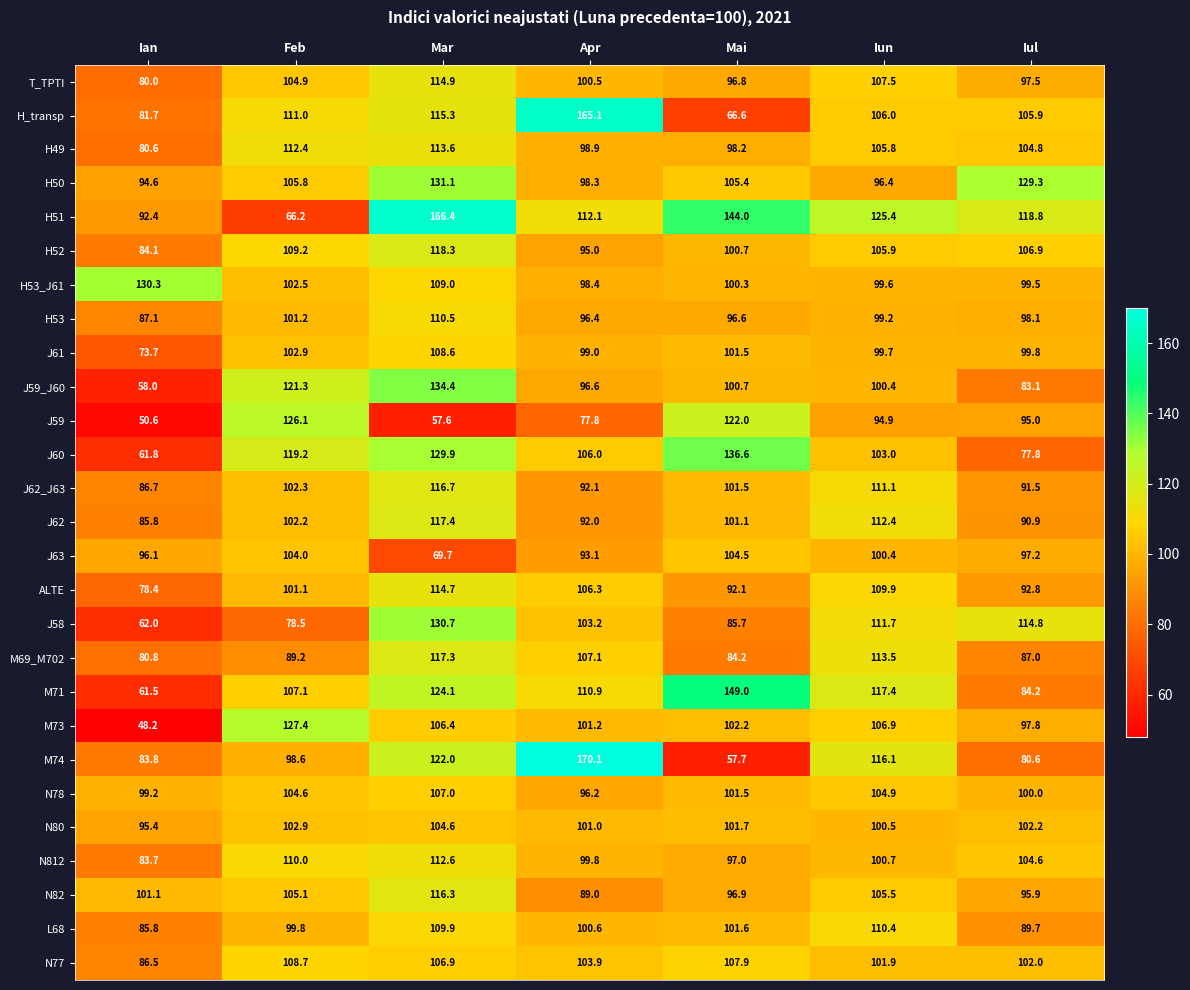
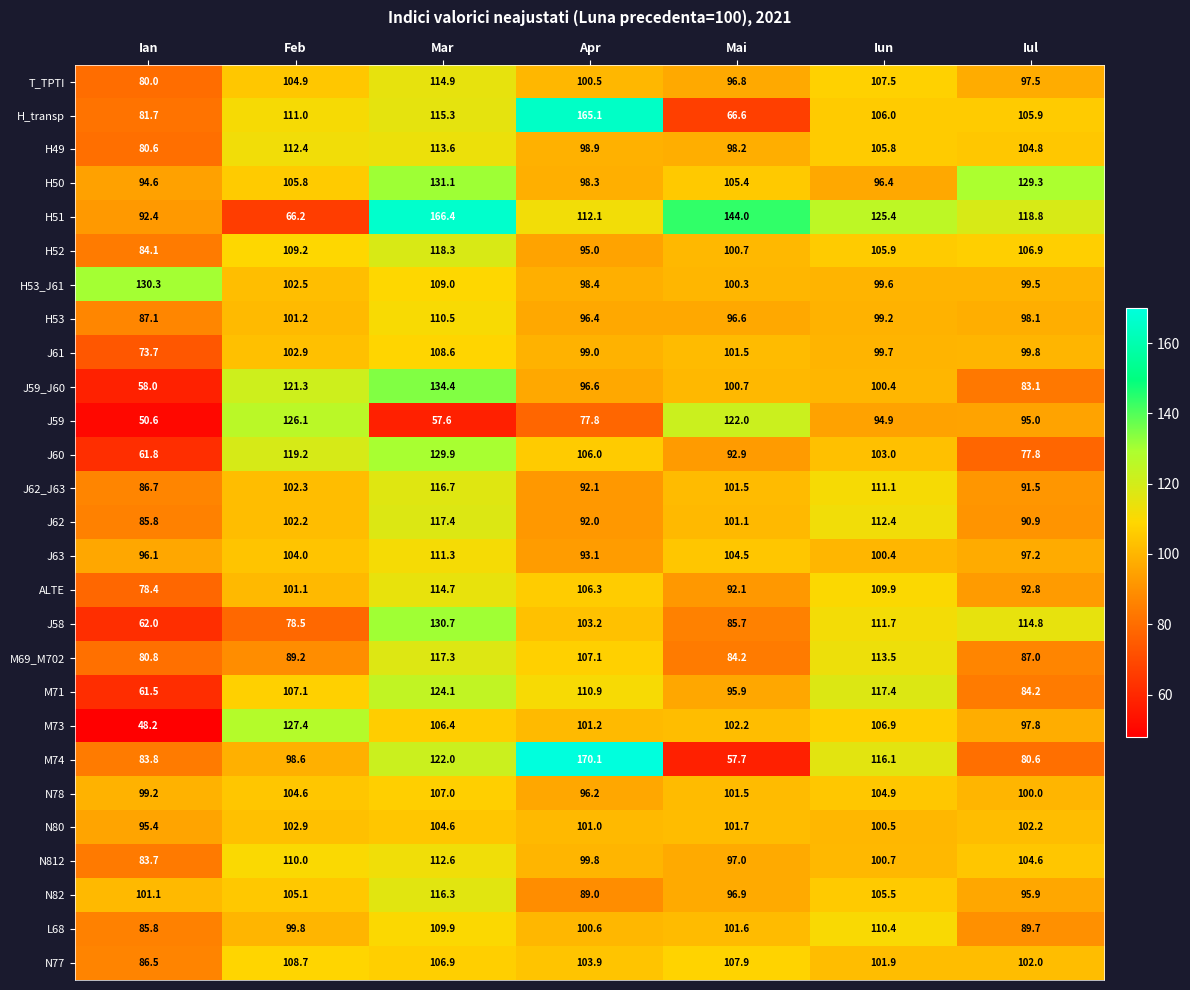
  {
    "T_TPTI": {
      "Ian": 80.0,
      "Feb": 104.9,
      "Mar": 114.9,
      "Apr": 100.5,
      "Mai": 96.8,
      "Iun": 107.5,
      "Iul": 97.5
    },
    "H_transp": {
      "Ian": 81.7,
      "Feb": 111.0,
      "Mar": 115.3,
      "Apr": 165.1,
      "Mai": 66.6,
      "Iun": 106.0,
      "Iul": 105.9
    },
    "H49": {
      "Ian": 80.6,
      "Feb": 112.4,
      "Mar": 113.6,
      "Apr": 98.9,
      "Mai": 98.2,
      "Iun": 105.8,
      "Iul": 104.8
    },
    "H50": {
      "Ian": 94.6,
      "Feb": 105.8,
      "Mar": 131.1,
      "Apr": 98.3,
      "Mai": 105.4,
      "Iun": 96.4,
      "Iul": 129.3
    },
    "H51": {
      "Ian": 92.4,
      "Feb": 66.2,
      "Mar": 166.4,
      "Apr": 112.1,
      "Mai": 144.0,
      "Iun": 125.4,
      "Iul": 118.8
    },
    "H52": {
      "Ian": 84.1,
      "Feb": 109.2,
      "Mar": 118.3,
      "Apr": 95.0,
      "Mai": 100.7,
      "Iun": 105.9,
      "Iul": 106.9
    },
    "H53_J61": {
      "Ian": 130.3,
      "Feb": 102.5,
      "Mar": 109.0,
      "Apr": 98.4,
      "Mai": 100.3,
      "Iun": 99.6,
      "Iul": 99.5
    },
    "H53": {
      "Ian": 87.1,
      "Feb": 101.2,
      "Mar": 110.5,
      "Apr": 96.4,
      "Mai": 96.6,
      "Iun": 99.2,
      "Iul": 98.1
    },
    "J61": {
      "Ian": 73.7,
      "Feb": 102.9,
      "Mar": 108.6,
      "Apr": 99.0,
      "Mai": 101.5,
      "Iun": 99.7,
      "Iul": 99.8
    },
    "J59_J60": {
      "Ian": 58.0,
      "Feb": 121.3,
      "Mar": 134.4,
      "Apr": 96.6,
      "Mai": 100.7,
      "Iun": 100.4,
      "Iul": 83.1
    },
    "J59": {
      "Ian": 50.6,
      "Feb": 126.1,
      "Mar": 57.6,
      "Apr": 77.8,
      "Mai": 122.0,
      "Iun": 94.9,
      "Iul": 95.0
    },
    "J60": {
      "Ian": 61.8,
      "Feb": 119.2,
      "Mar": 129.9,
      "Apr": 106.0,
-     "Mai": 136.6,
+     "Mai": 92.9,
      "Iun": 103.0,
      "Iul": 77.8
    },
    "J62_J63": {
      "Ian": 86.7,
      "Feb": 102.3,
      "Mar": 116.7,
      "Apr": 92.1,
      "Mai": 101.5,
      "Iun": 111.1,
      "Iul": 91.5
    },
    "J62": {
      "Ian": 85.8,
      "Feb": 102.2,
      "Mar": 117.4,
      "Apr": 92.0,
      "Mai": 101.1,
      "Iun": 112.4,
      "Iul": 90.9
    },
    "J63": {
      "Ian": 96.1,
      "Feb": 104.0,
-     "Mar": 69.7,
+     "Mar": 111.3,
      "Apr": 93.1,
      "Mai": 104.5,
      "Iun": 100.4,
      "Iul": 97.2
    },
    "ALTE": {
      "Ian": 78.4,
      "Feb": 101.1,
      "Mar": 114.7,
      "Apr": 106.3,
      "Mai": 92.1,
      "Iun": 109.9,
      "Iul": 92.8
    },
    "J58": {
      "Ian": 62.0,
      "Feb": 78.5,
      "Mar": 130.7,
      "Apr": 103.2,
      "Mai": 85.7,
      "Iun": 111.7,
      "Iul": 114.8
    },
    "M69_M702": {
      "Ian": 80.8,
      "Feb": 89.2,
      "Mar": 117.3,
      "Apr": 107.1,
      "Mai": 84.2,
      "Iun": 113.5,
      "Iul": 87.0
    },
    "M71": {
      "Ian": 61.5,
      "Feb": 107.1,
      "Mar": 124.1,
      "Apr": 110.9,
-     "Mai": 149.0,
+     "Mai": 95.9,
      "Iun": 117.4,
      "Iul": 84.2
    },
    "M73": {
      "Ian": 48.2,
      "Feb": 127.4,
      "Mar": 106.4,
      "Apr": 101.2,
      "Mai": 102.2,
      "Iun": 106.9,
      "Iul": 97.8
    },
    "M74": {
      "Ian": 83.8,
      "Feb": 98.6,
      "Mar": 122.0,
      "Apr": 170.1,
      "Mai": 57.7,
      "Iun": 116.1,
      "Iul": 80.6
    },
    "N78": {
      "Ian": 99.2,
      "Feb": 104.6,
      "Mar": 107.0,
      "Apr": 96.2,
      "Mai": 101.5,
      "Iun": 104.9,
      "Iul": 100.0
    },
    "N80": {
      "Ian": 95.4,
      "Feb": 102.9,
      "Mar": 104.6,
      "Apr": 101.0,
      "Mai": 101.7,
      "Iun": 100.5,
      "Iul": 102.2
    },
    "N812": {
      "Ian": 83.7,
      "Feb": 110.0,
      "Mar": 112.6,
      "Apr": 99.8,
      "Mai": 97.0,
      "Iun": 100.7,
      "Iul": 104.6
    },
    "N82": {
      "Ian": 101.1,
      "Feb": 105.1,
      "Mar": 116.3,
      "Apr": 89.0,
      "Mai": 96.9,
      "Iun": 105.5,
      "Iul": 95.9
    },
    "L68": {
      "Ian": 85.8,
      "Feb": 99.8,
      "Mar": 109.9,
      "Apr": 100.6,
      "Mai": 101.6,
      "Iun": 110.4,
      "Iul": 89.7
    },
    "N77": {
      "Ian": 86.5,
      "Feb": 108.7,
      "Mar": 106.9,
      "Apr": 103.9,
      "Mai": 107.9,
      "Iun": 101.9,
      "Iul": 102.0
    }
  }
